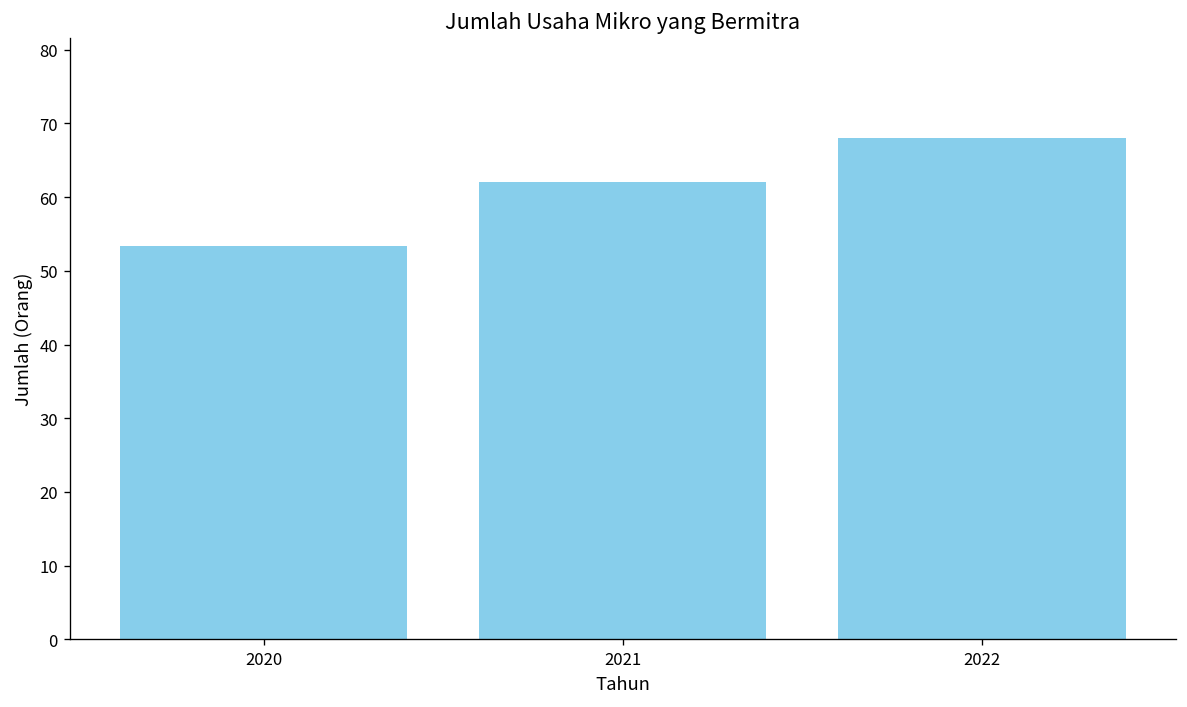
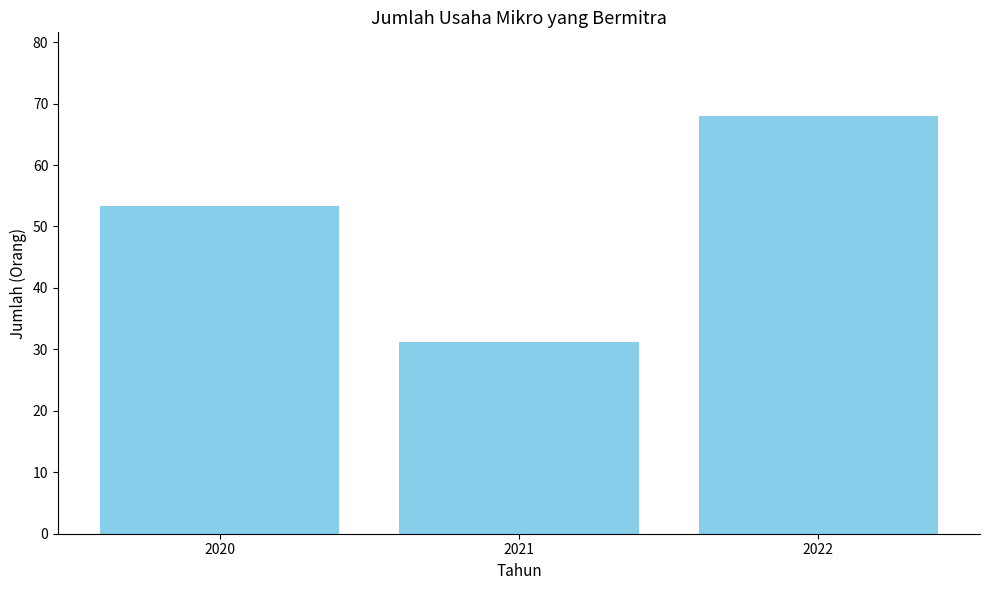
  {
    "2020": 53,
-   "2021": 62,
+   "2021": 31,
    "2022": 68
  }
